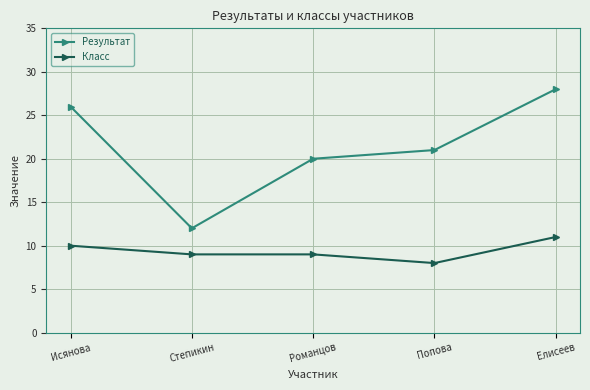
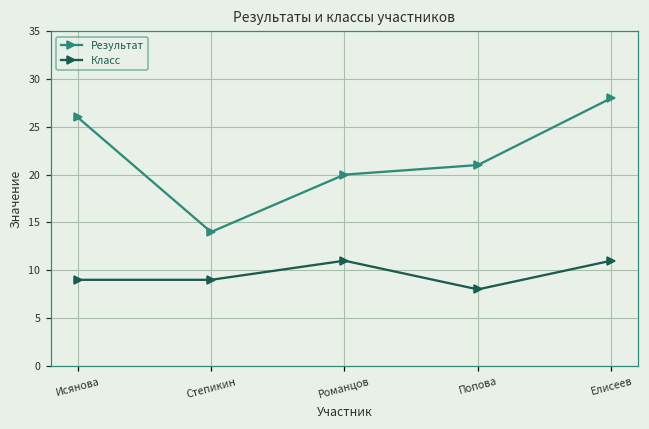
  {
    "Результат": {
      "Исянова": 26,
-     "Степикин": 12,
+     "Степикин": 14,
      "Романцов": 20,
      "Попова": 21,
      "Елисеев": 28
    },
    "Класс": {
-     "Исянова": 10,
+     "Исянова": 9,
      "Степикин": 9,
-     "Романцов": 9,
+     "Романцов": 11,
      "Попова": 8,
      "Елисеев": 11
    }
  }
